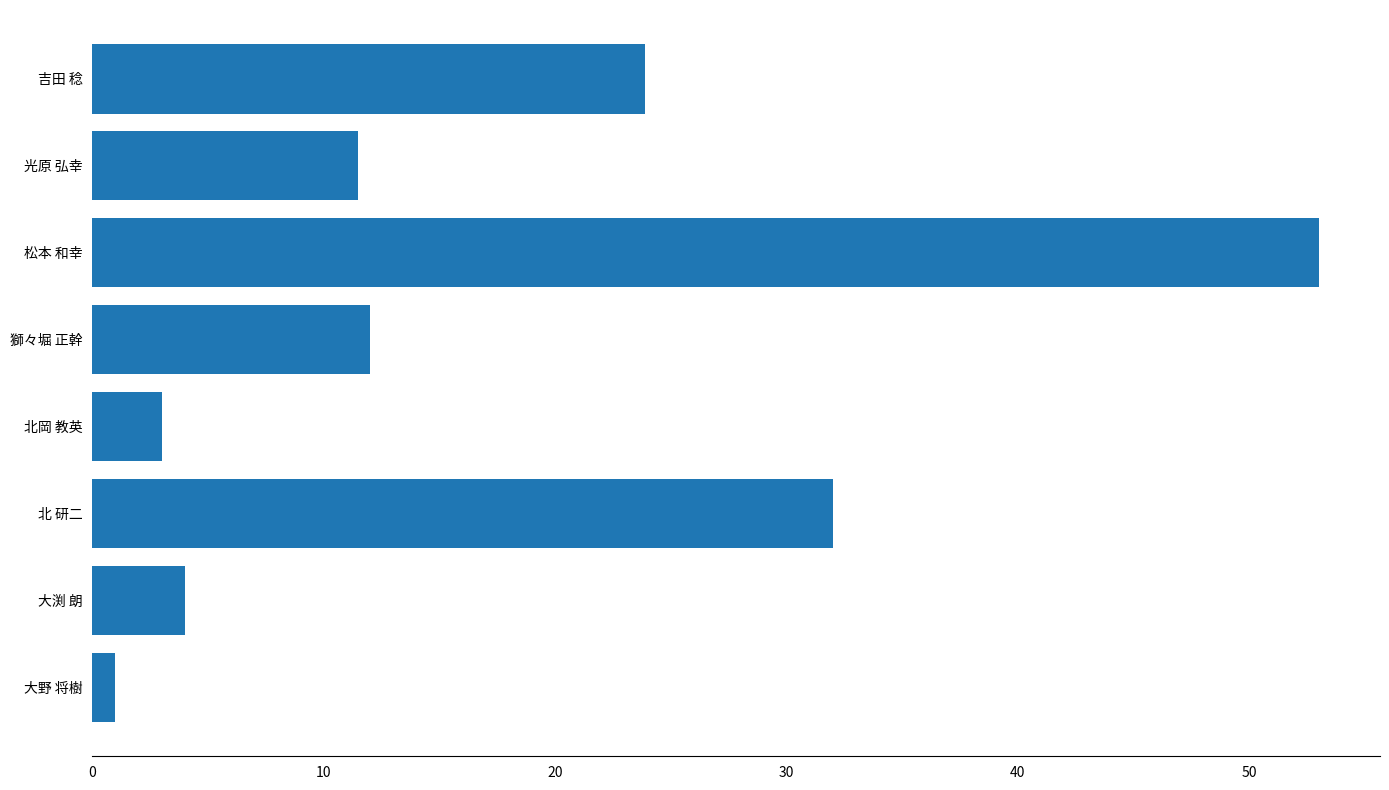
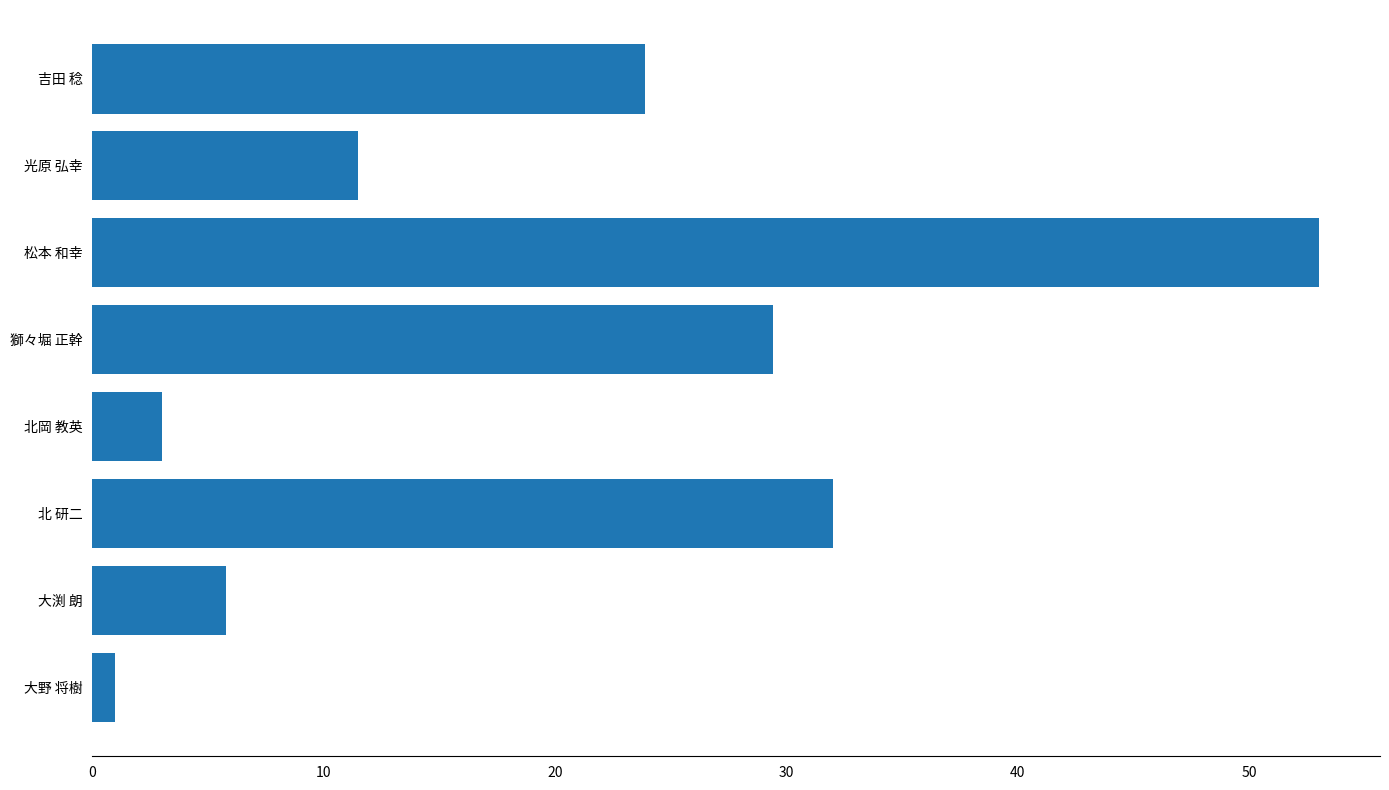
  {
    "吉田 稔": 23.9,
    "光原 弘幸": 11.5,
    "松本 和幸": 53.0,
-   "獅々堀 正幹": 12.0,
+   "獅々堀 正幹": 29.4,
    "北岡 教英": 3.0,
    "北 研二": 32.0,
-   "大渕 朗": 4.0,
+   "大渕 朗": 5.8,
    "大野 将樹": 1.0
  }
